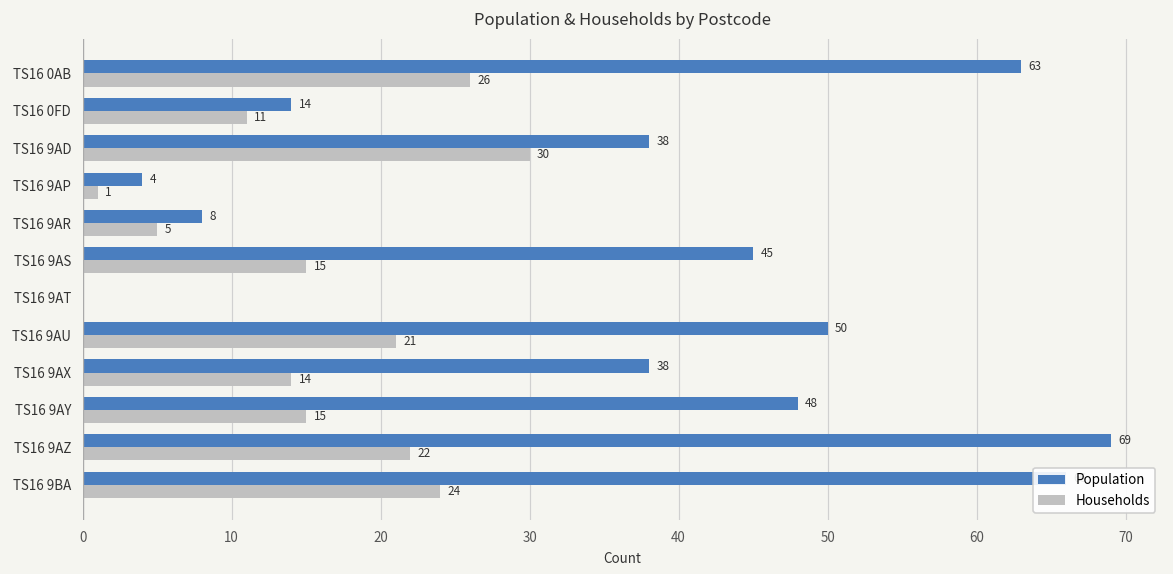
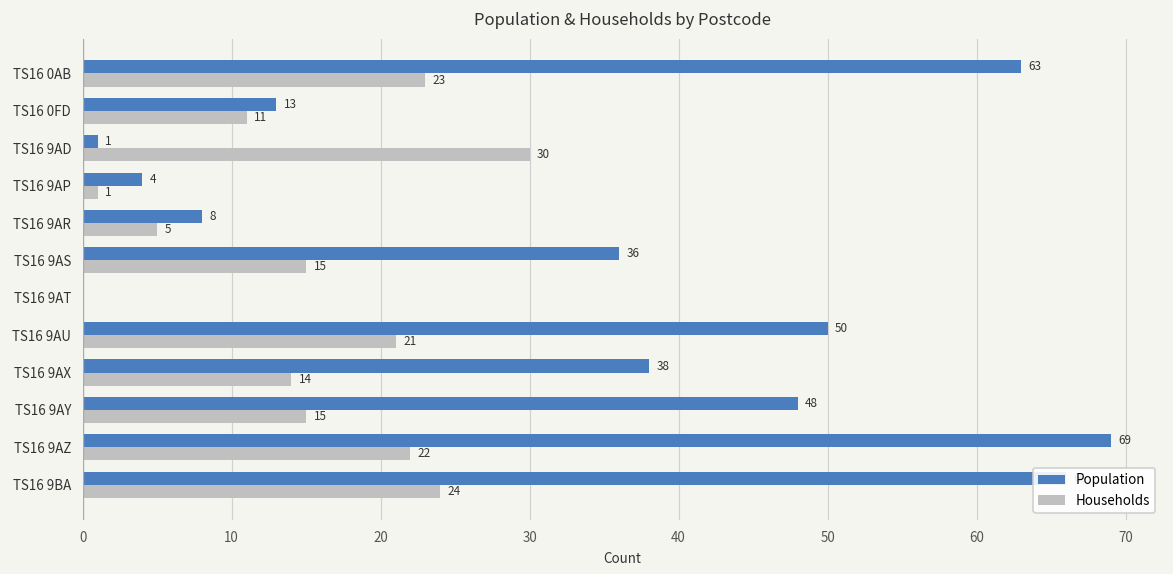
  {
    "Population": {
      "TS16 0AB": 63,
-     "TS16 0FD": 14,
-     "TS16 9AD": 38,
+     "TS16 0FD": 13,
+     "TS16 9AD": 1,
      "TS16 9AP": 4,
      "TS16 9AR": 8,
-     "TS16 9AS": 45,
+     "TS16 9AS": 36,
      "TS16 9AU": 50,
      "TS16 9AX": 38,
      "TS16 9AY": 48,
      "TS16 9AZ": 69
    },
    "Households": {
-     "TS16 0AB": 26,
+     "TS16 0AB": 23,
      "TS16 0FD": 11,
      "TS16 9AD": 30,
      "TS16 9AP": 1,
      "TS16 9AR": 5,
      "TS16 9AS": 15,
      "TS16 9AU": 21,
      "TS16 9AX": 14,
      "TS16 9AY": 15,
      "TS16 9AZ": 22,
      "TS16 9BA": 24
    }
  }
